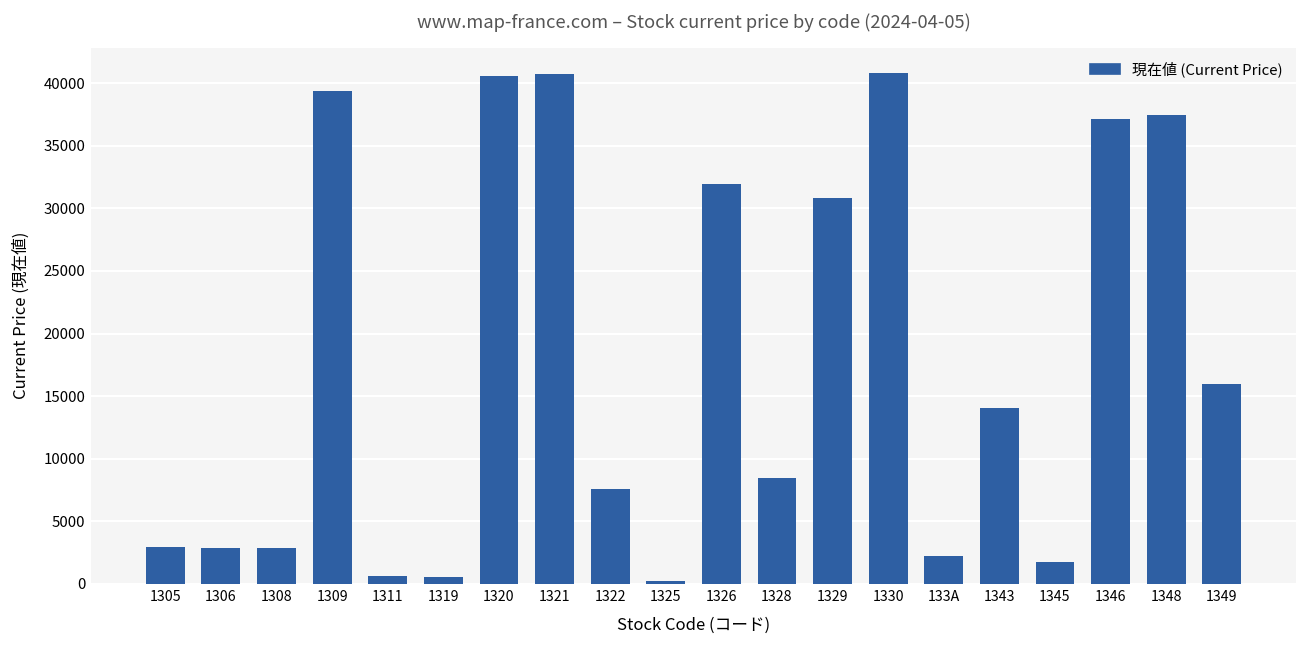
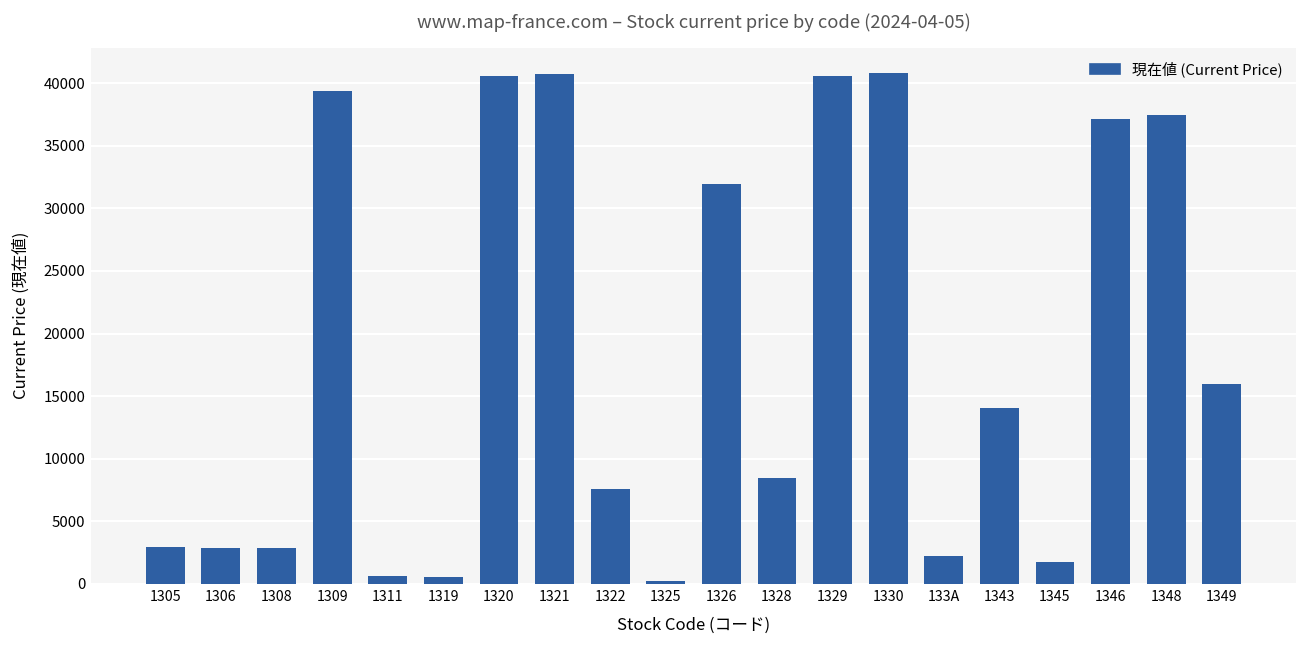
  {
    "1305": 2900,
    "1306": 2900,
    "1308": 2800,
    "1309": 39400,
    "1311": 700,
    "1319": 500,
    "1320": 40600,
    "1321": 40700,
    "1322": 7600,
    "1325": 200,
    "1326": 32000,
    "1328": 8500,
-   "1329": 30800,
+   "1329": 40600,
    "1330": 40800,
    "133A": 2200,
    "1343": 14100,
    "1345": 1800,
    "1346": 37100,
    "1348": 37400,
    "1349": 16000
  }
